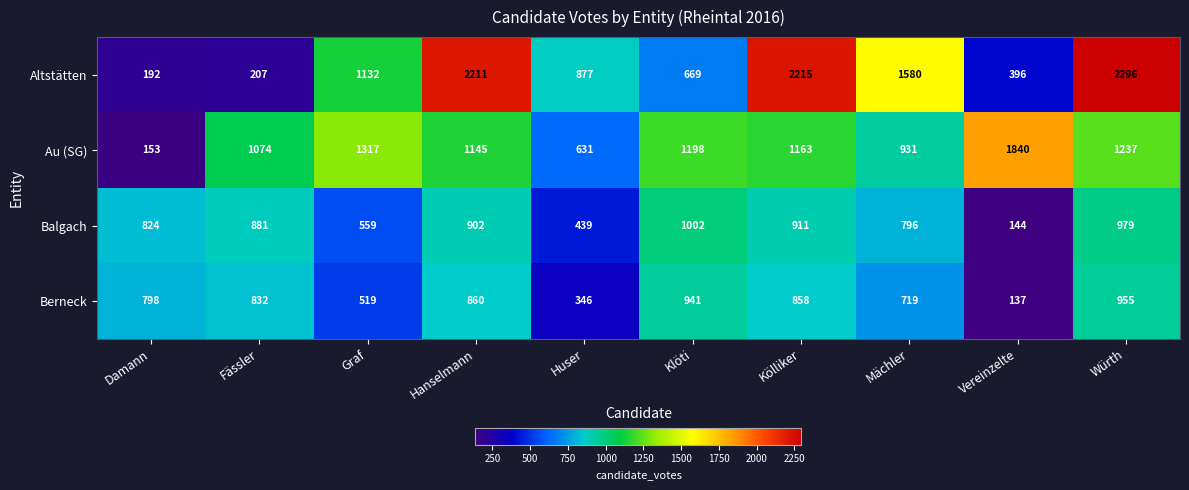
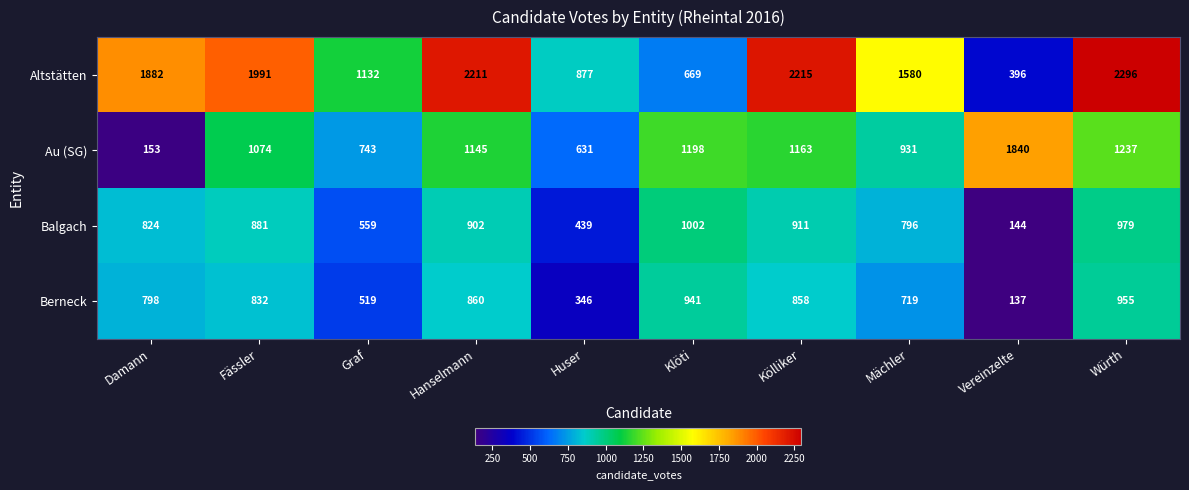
  {
    "Altstätten": {
-     "Damann": 192,
-     "Fässler": 207,
+     "Damann": 1882,
+     "Fässler": 1991,
      "Graf": 1132,
      "Hanselmann": 2211,
      "Huser": 877,
      "Klöti": 669,
      "Kölliker": 2215,
      "Mächler": 1580,
      "Vereinzelte": 396,
      "Würth": 2296
    },
    "Au (SG)": {
      "Damann": 153,
      "Fässler": 1074,
-     "Graf": 1317,
+     "Graf": 743,
      "Hanselmann": 1145,
      "Huser": 631,
      "Klöti": 1198,
      "Kölliker": 1163,
      "Mächler": 931,
      "Vereinzelte": 1840,
      "Würth": 1237
    },
    "Balgach": {
      "Damann": 824,
      "Fässler": 881,
      "Graf": 559,
      "Hanselmann": 902,
      "Huser": 439,
      "Klöti": 1002,
      "Kölliker": 911,
      "Mächler": 796,
      "Vereinzelte": 144,
      "Würth": 979
    },
    "Berneck": {
      "Damann": 798,
      "Fässler": 832,
      "Graf": 519,
      "Hanselmann": 860,
      "Huser": 346,
      "Klöti": 941,
      "Kölliker": 858,
      "Mächler": 719,
      "Vereinzelte": 137,
      "Würth": 955
    }
  }
